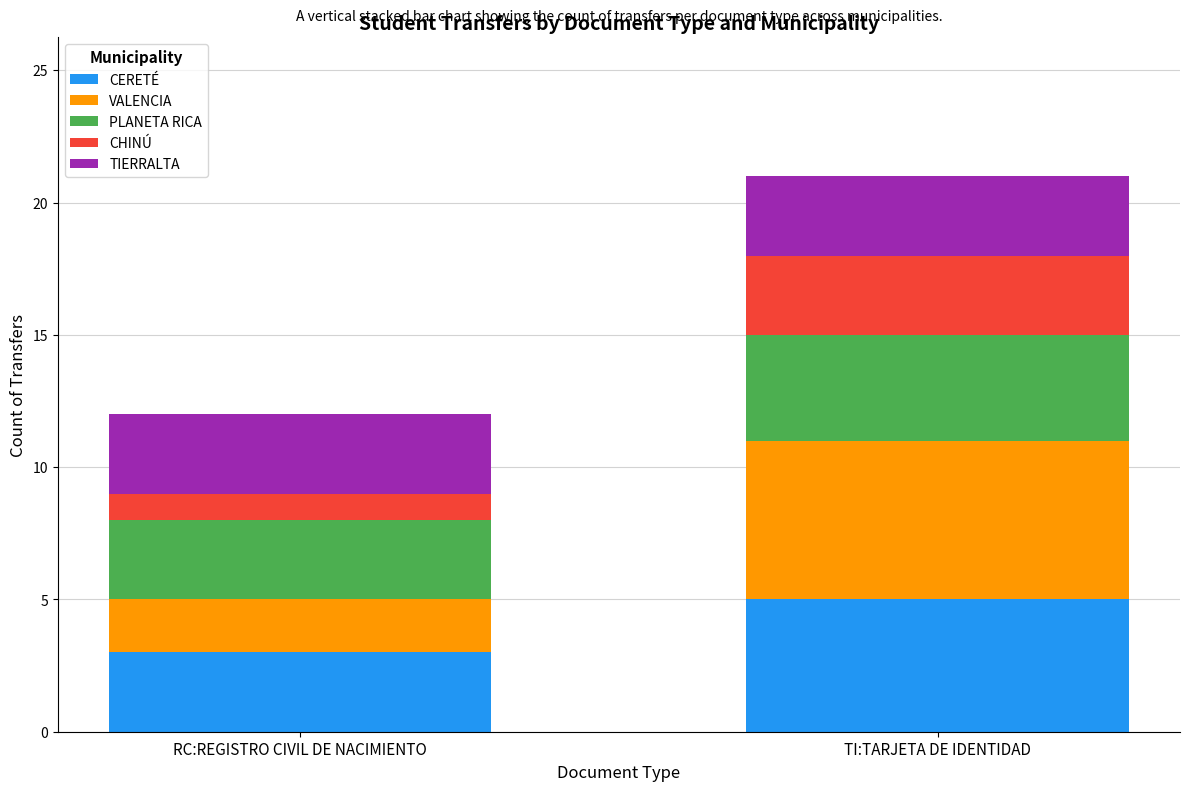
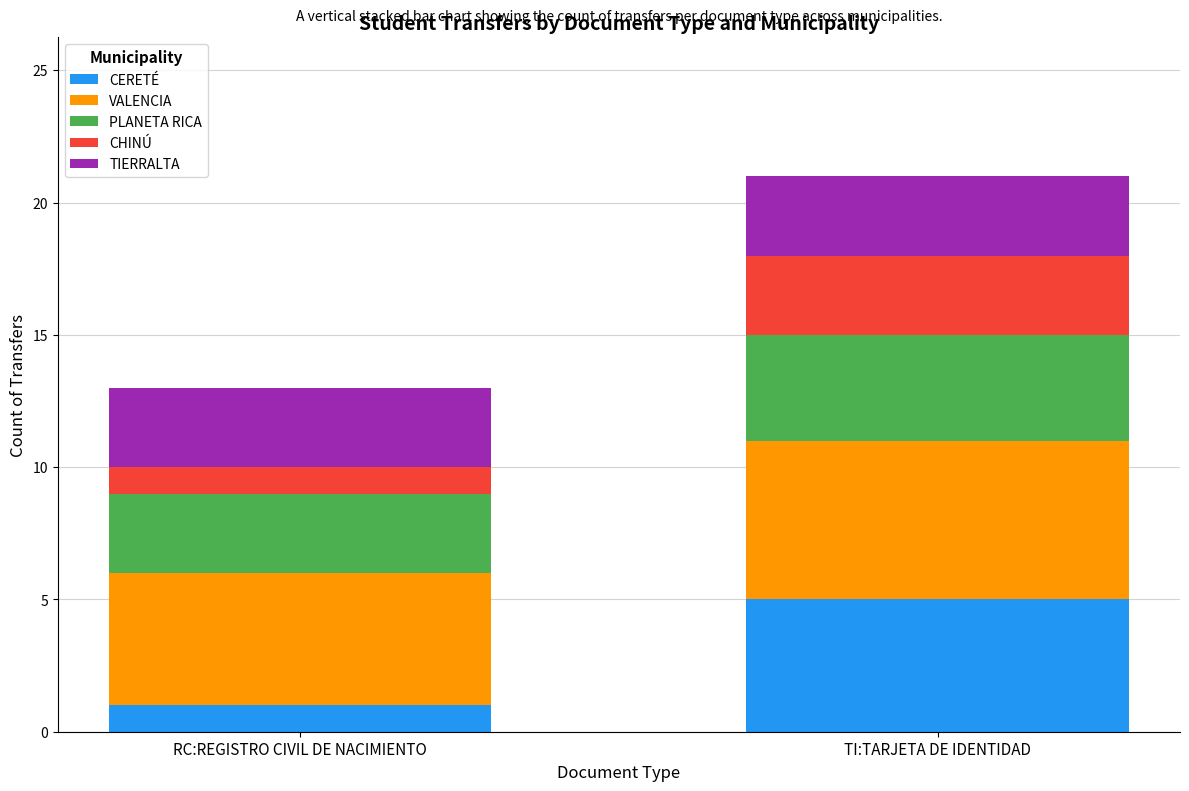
  {
    "CERETÉ": {
-     "RC:REGISTRO CIVIL DE NACIMIENTO": 3,
+     "RC:REGISTRO CIVIL DE NACIMIENTO": 1,
      "TI:TARJETA DE IDENTIDAD": 5
    },
    "VALENCIA": {
-     "RC:REGISTRO CIVIL DE NACIMIENTO": 2,
+     "RC:REGISTRO CIVIL DE NACIMIENTO": 5,
      "TI:TARJETA DE IDENTIDAD": 6
    },
    "PLANETA RICA": {
      "RC:REGISTRO CIVIL DE NACIMIENTO": 3,
      "TI:TARJETA DE IDENTIDAD": 4
    },
    "CHINÚ": {
      "RC:REGISTRO CIVIL DE NACIMIENTO": 1,
      "TI:TARJETA DE IDENTIDAD": 3
    },
    "TIERRALTA": {
      "RC:REGISTRO CIVIL DE NACIMIENTO": 3,
      "TI:TARJETA DE IDENTIDAD": 3
    }
  }
